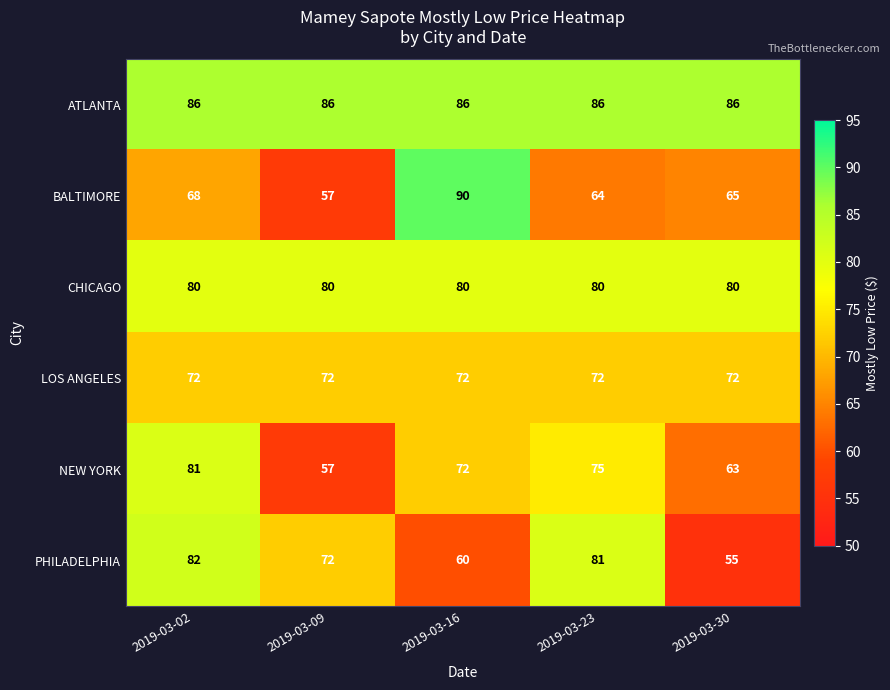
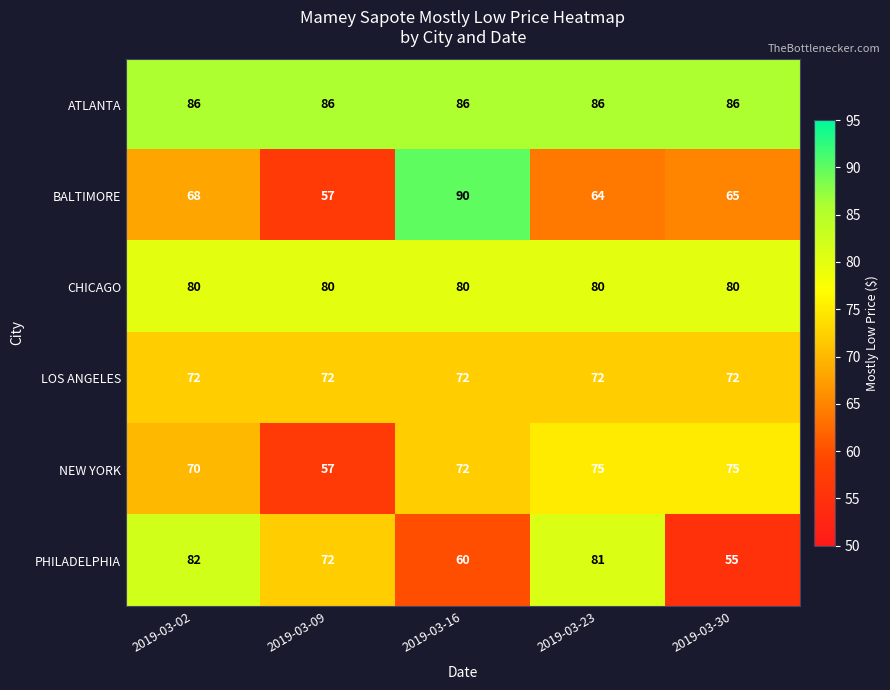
  {
    "ATLANTA": {
      "2019-03-02": 86,
      "2019-03-09": 86,
      "2019-03-16": 86,
      "2019-03-23": 86,
      "2019-03-30": 86
    },
    "BALTIMORE": {
      "2019-03-02": 68,
      "2019-03-09": 57,
      "2019-03-16": 90,
      "2019-03-23": 64,
      "2019-03-30": 65
    },
    "CHICAGO": {
      "2019-03-02": 80,
      "2019-03-09": 80,
      "2019-03-16": 80,
      "2019-03-23": 80,
      "2019-03-30": 80
    },
    "LOS ANGELES": {
      "2019-03-02": 72,
      "2019-03-09": 72,
      "2019-03-16": 72,
      "2019-03-23": 72,
      "2019-03-30": 72
    },
    "NEW YORK": {
-     "2019-03-02": 81,
+     "2019-03-02": 70,
      "2019-03-09": 57,
      "2019-03-16": 72,
      "2019-03-23": 75,
-     "2019-03-30": 63
+     "2019-03-30": 75
    },
    "PHILADELPHIA": {
      "2019-03-02": 82,
      "2019-03-09": 72,
      "2019-03-16": 60,
      "2019-03-23": 81,
      "2019-03-30": 55
    }
  }
